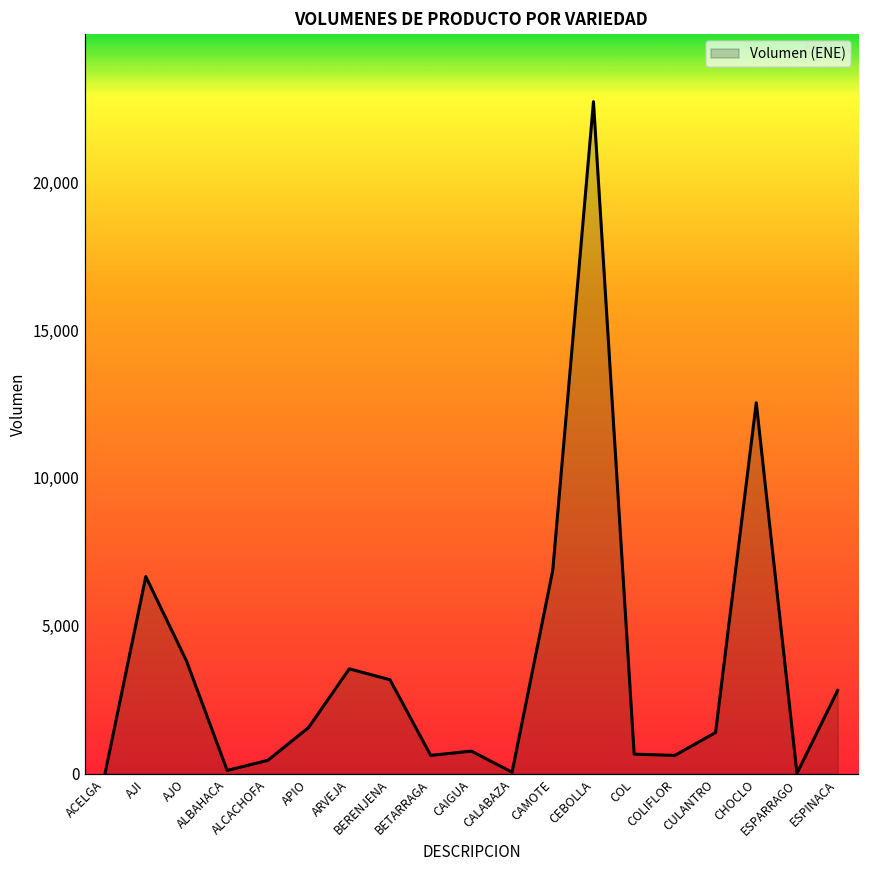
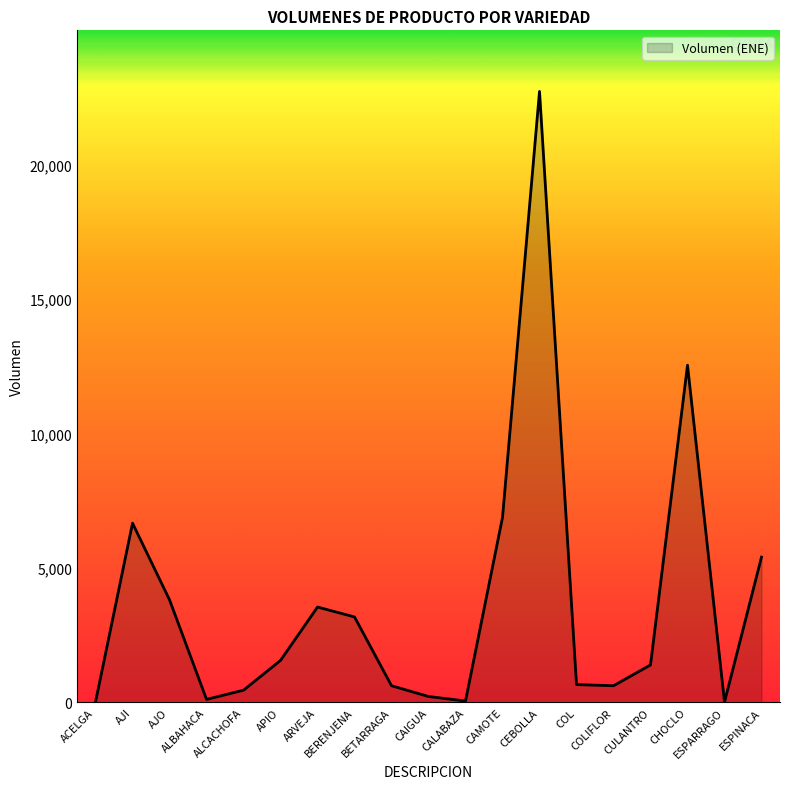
  {
    "ACELGA": "0",
    "AJI": "6,700",
    "AJO": "3,800",
    "ALBAHACA": "100",
    "ALCACHOFA": "500",
    "APIO": "1,600",
    "ARVEJA": "3,500",
    "BERENJENA": "3,200",
    "BETARRAGA": "600",
-   "CAIGUA": "800",
+   "CAIGUA": "200",
    "CALABAZA": "100",
    "CAMOTE": "6,900",
    "CEBOLLA": "22,700",
    "COL": "700",
    "COLIFLOR": "600",
    "CULANTRO": "1,400",
    "CHOCLO": "12,500",
    "ESPARRAGO": "0",
-   "ESPINACA": "2,800"
+   "ESPINACA": "5,400"
  }
